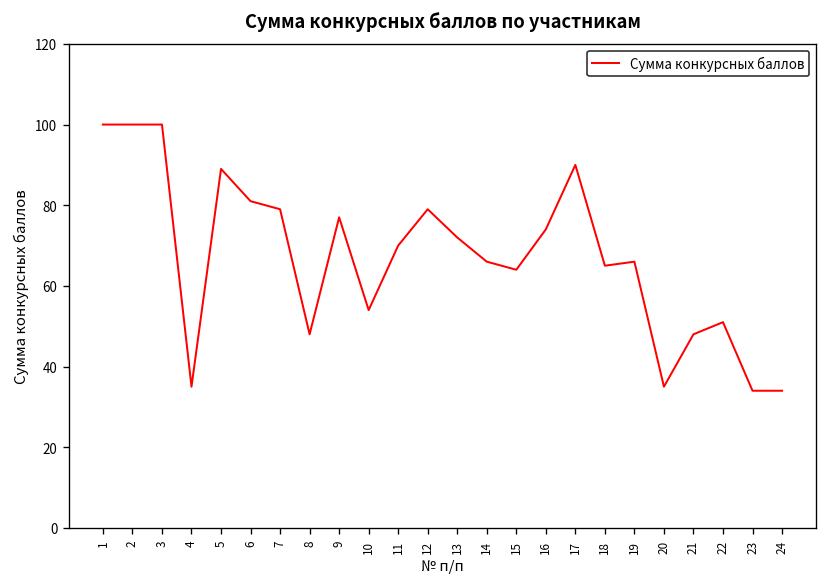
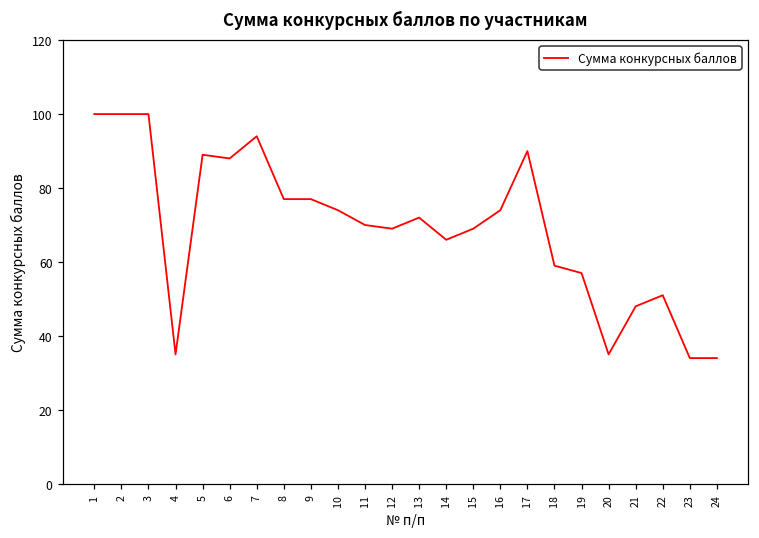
  {
    "1": 100,
    "2": 100,
    "3": 100,
    "4": 35,
    "5": 89,
-   "6": 81,
-   "7": 79,
-   "8": 48,
+   "6": 88,
+   "7": 94,
+   "8": 77,
    "9": 77,
-   "10": 54,
+   "10": 74,
    "11": 70,
-   "12": 79,
+   "12": 69,
    "13": 72,
    "14": 66,
-   "15": 64,
+   "15": 69,
    "16": 74,
    "17": 90,
-   "18": 65,
-   "19": 66,
+   "18": 59,
+   "19": 57,
    "20": 35,
    "21": 48,
    "22": 51,
    "23": 34,
    "24": 34
  }
